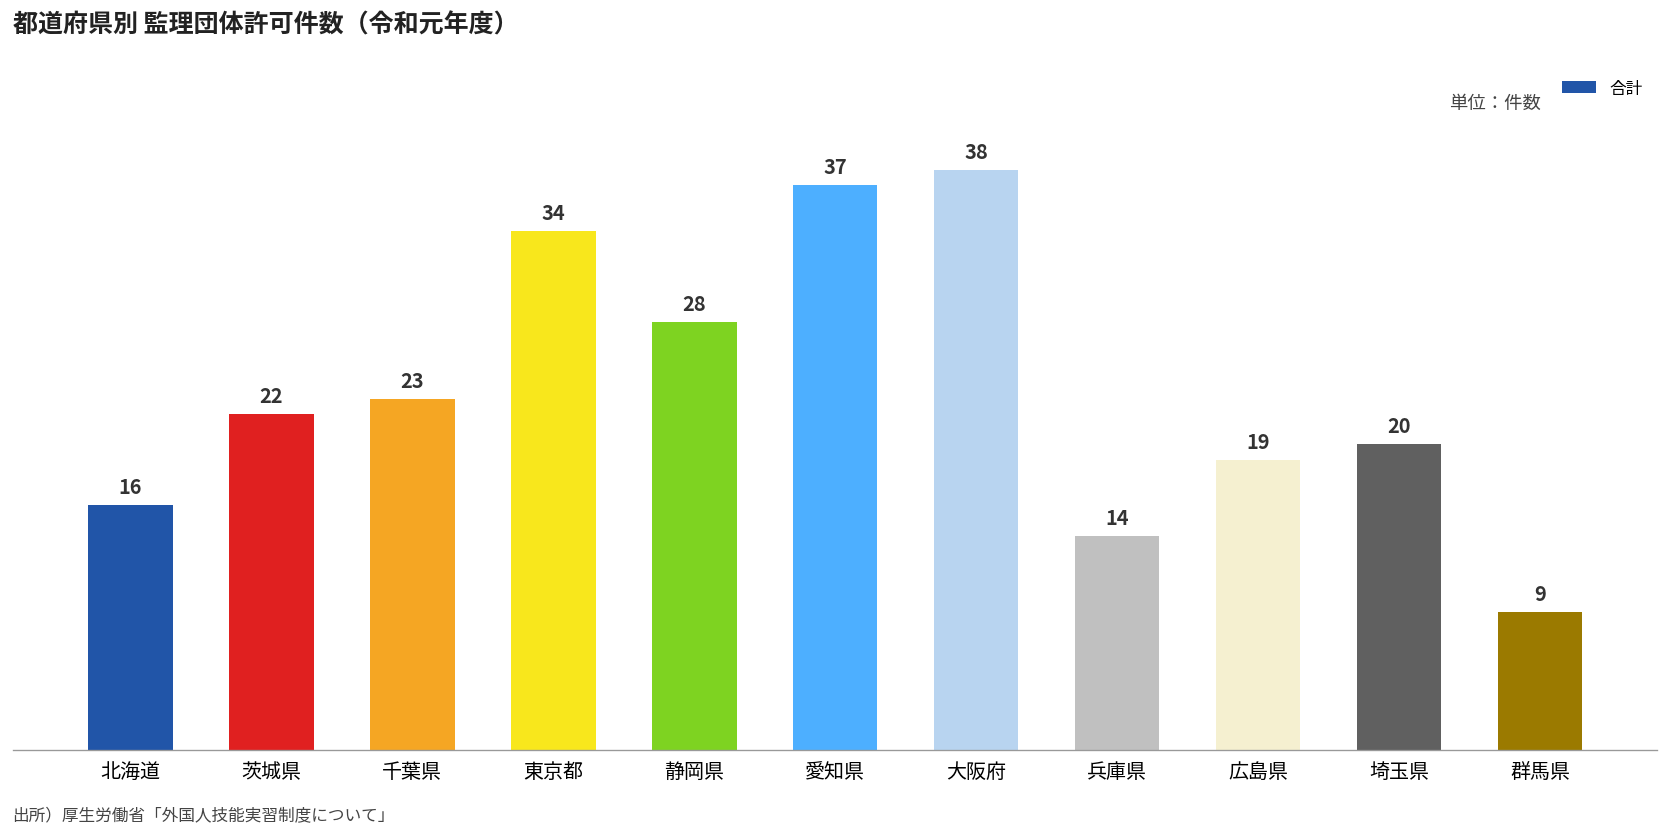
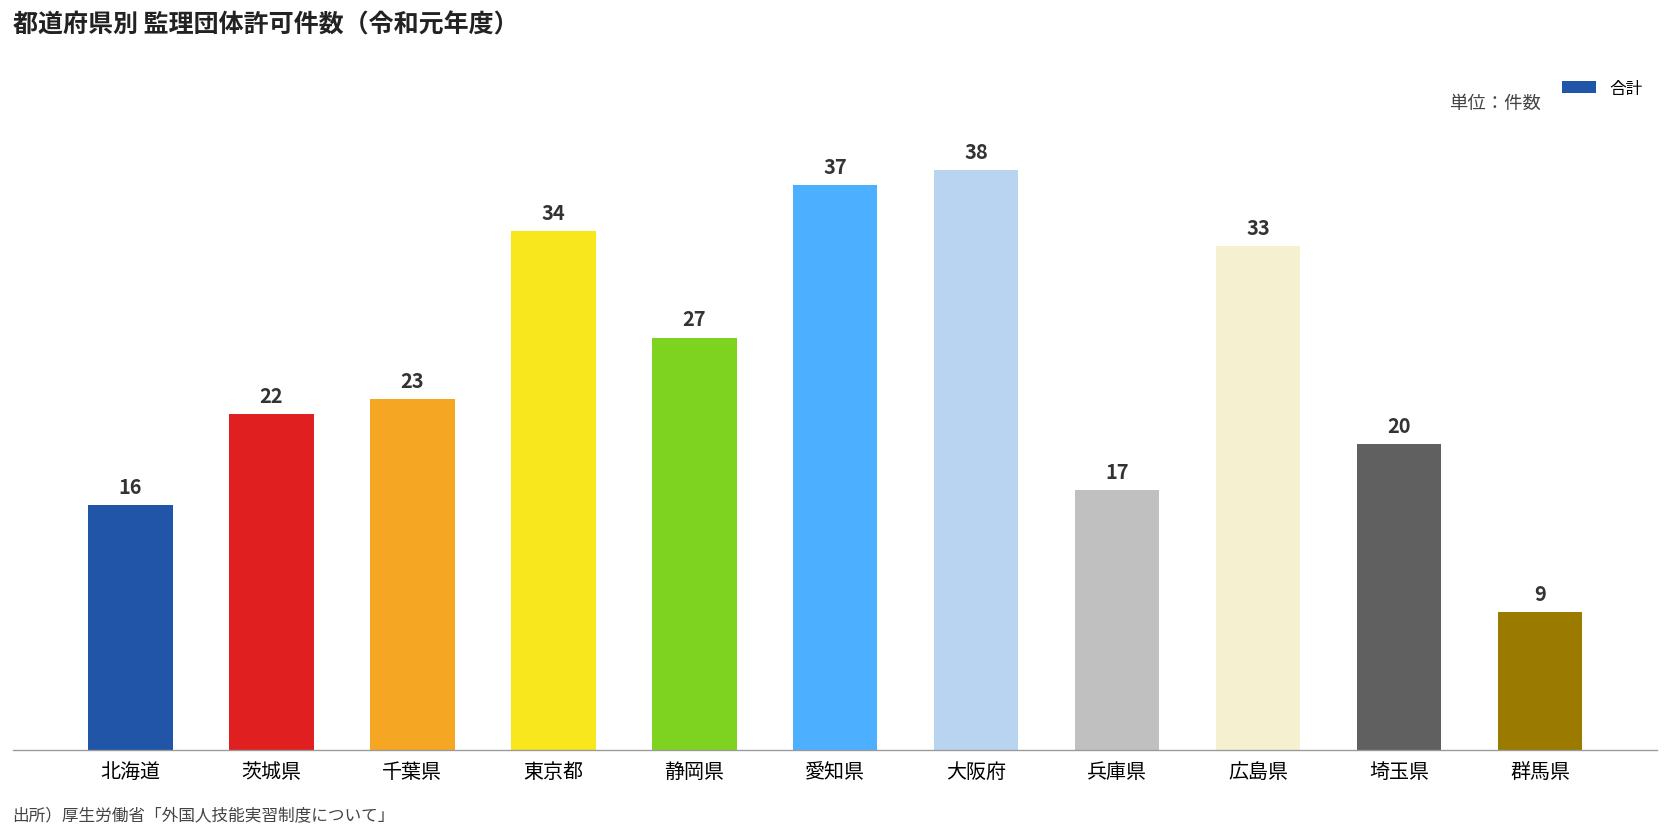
  {
    "北海道": 16,
    "茨城県": 22,
    "千葉県": 23,
    "東京都": 34,
-   "静岡県": 28,
+   "静岡県": 27,
    "愛知県": 37,
    "大阪府": 38,
-   "兵庫県": 14,
-   "広島県": 19,
+   "兵庫県": 17,
+   "広島県": 33,
    "埼玉県": 20,
    "群馬県": 9
  }
